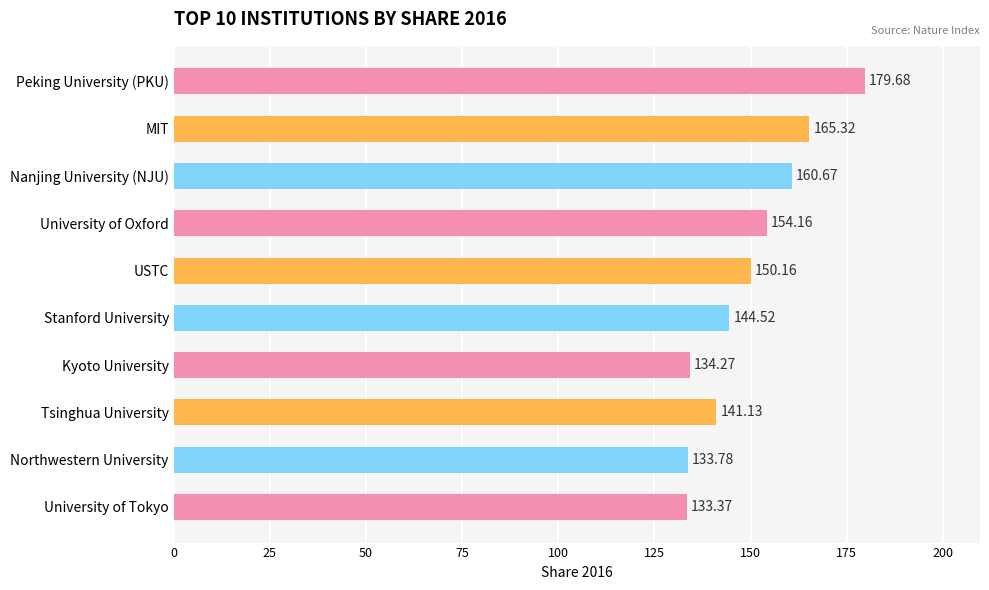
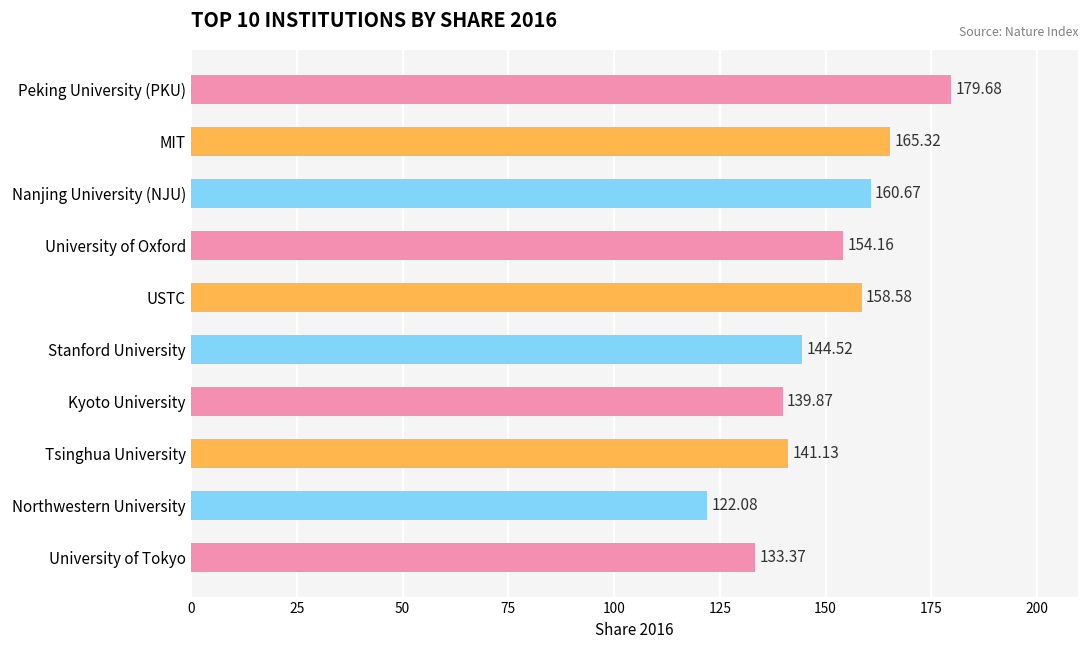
  {
    "Peking University (PKU)": 179.68,
    "MIT": 165.32,
    "Nanjing University (NJU)": 160.67,
    "University of Oxford": 154.16,
-   "USTC": 150.16,
+   "USTC": 158.58,
    "Stanford University": 144.52,
-   "Kyoto University": 134.27,
+   "Kyoto University": 139.87,
    "Tsinghua University": 141.13,
-   "Northwestern University": 133.78,
+   "Northwestern University": 122.08,
    "University of Tokyo": 133.37
  }
